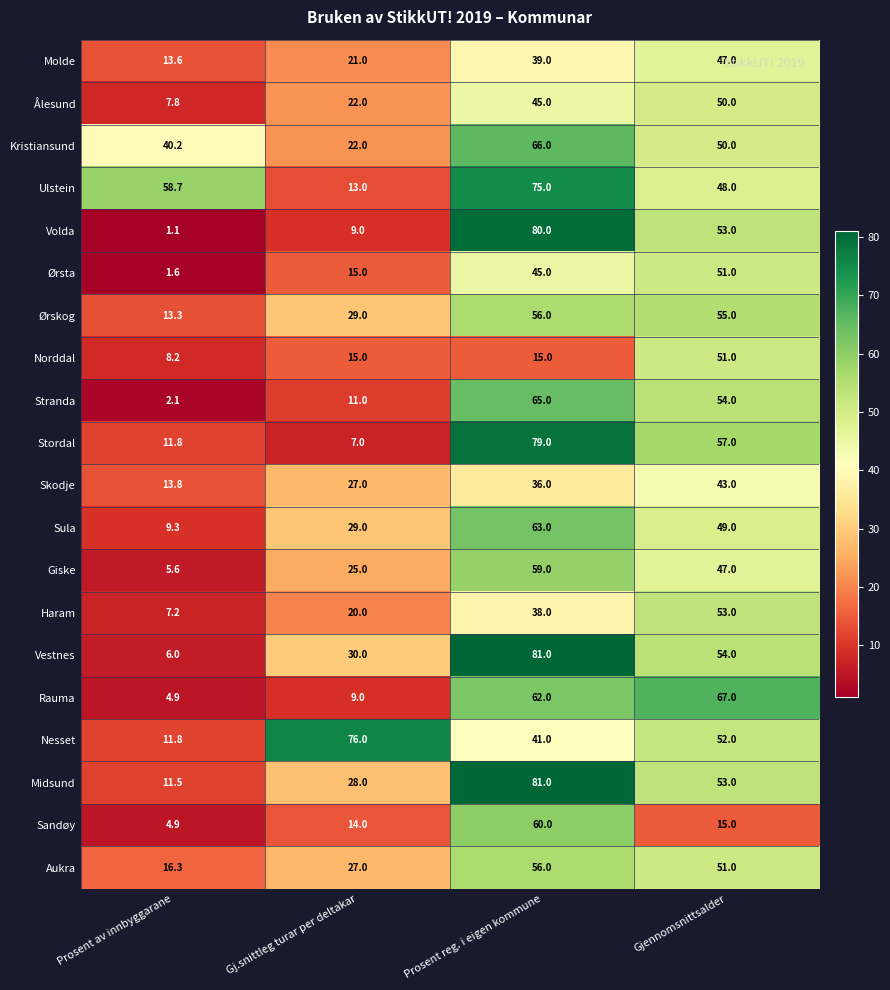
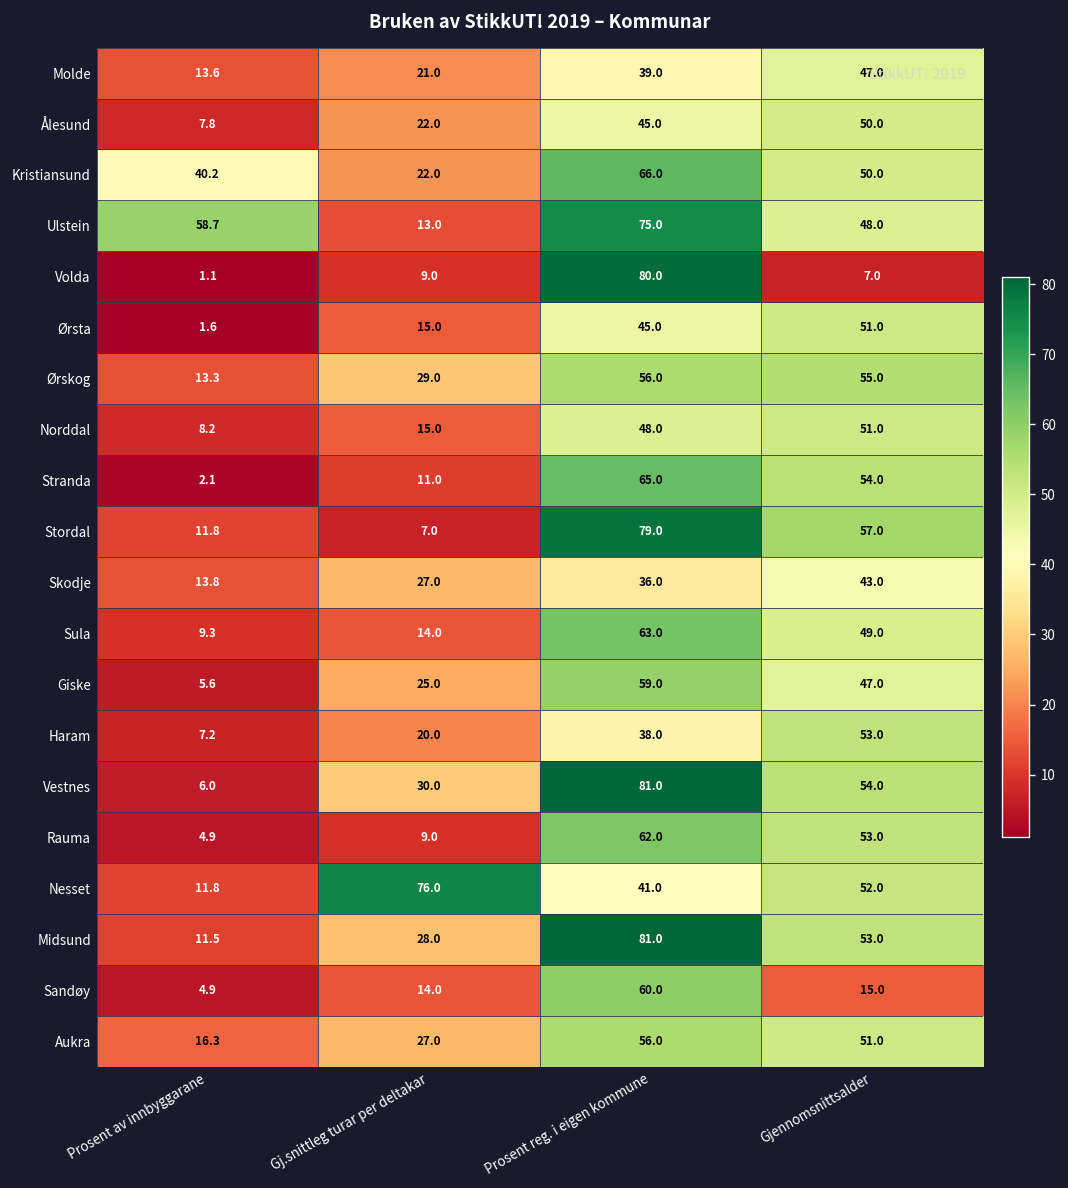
  {
    "Molde": {
      "Prosent av innbyggarane": 13.6,
      "Gj.snittleg turar per deltakar": 21.0,
      "Prosent reg. i eigen kommune": 39.0,
      "Gjennomsnittsalder": 2019
    },
    "Ålesund": {
      "Prosent av innbyggarane": 7.8,
      "Gj.snittleg turar per deltakar": 22.0,
      "Prosent reg. i eigen kommune": 45.0,
      "Gjennomsnittsalder": 50.0
    },
    "Kristiansund": {
      "Prosent av innbyggarane": 40.2,
      "Gj.snittleg turar per deltakar": 22.0,
      "Prosent reg. i eigen kommune": 66.0,
      "Gjennomsnittsalder": 50.0
    },
    "Ulstein": {
      "Prosent av innbyggarane": 58.7,
      "Gj.snittleg turar per deltakar": 13.0,
      "Prosent reg. i eigen kommune": 75.0,
      "Gjennomsnittsalder": 48.0
    },
    "Volda": {
      "Prosent av innbyggarane": 1.1,
      "Gj.snittleg turar per deltakar": 9.0,
      "Prosent reg. i eigen kommune": 80.0,
-     "Gjennomsnittsalder": 53.0
+     "Gjennomsnittsalder": 7.0
    },
    "Ørsta": {
      "Prosent av innbyggarane": 1.6,
      "Gj.snittleg turar per deltakar": 15.0,
      "Prosent reg. i eigen kommune": 45.0,
      "Gjennomsnittsalder": 51.0
    },
    "Ørskog": {
      "Prosent av innbyggarane": 13.3,
      "Gj.snittleg turar per deltakar": 29.0,
      "Prosent reg. i eigen kommune": 56.0,
      "Gjennomsnittsalder": 55.0
    },
    "Norddal": {
      "Prosent av innbyggarane": 8.2,
      "Gj.snittleg turar per deltakar": 15.0,
-     "Prosent reg. i eigen kommune": 15.0,
+     "Prosent reg. i eigen kommune": 48.0,
      "Gjennomsnittsalder": 51.0
    },
    "Stranda": {
      "Prosent av innbyggarane": 2.1,
      "Gj.snittleg turar per deltakar": 11.0,
      "Prosent reg. i eigen kommune": 65.0,
      "Gjennomsnittsalder": 54.0
    },
    "Stordal": {
      "Prosent av innbyggarane": 11.8,
      "Gj.snittleg turar per deltakar": 7.0,
      "Prosent reg. i eigen kommune": 79.0,
      "Gjennomsnittsalder": 57.0
    },
    "Skodje": {
      "Prosent av innbyggarane": 13.8,
      "Gj.snittleg turar per deltakar": 27.0,
      "Prosent reg. i eigen kommune": 36.0,
      "Gjennomsnittsalder": 43.0
    },
    "Sula": {
      "Prosent av innbyggarane": 9.3,
-     "Gj.snittleg turar per deltakar": 29.0,
+     "Gj.snittleg turar per deltakar": 14.0,
      "Prosent reg. i eigen kommune": 63.0,
      "Gjennomsnittsalder": 49.0
    },
    "Giske": {
      "Prosent av innbyggarane": 5.6,
      "Gj.snittleg turar per deltakar": 25.0,
      "Prosent reg. i eigen kommune": 59.0,
      "Gjennomsnittsalder": 47.0
    },
    "Haram": {
      "Prosent av innbyggarane": 7.2,
      "Gj.snittleg turar per deltakar": 20.0,
      "Prosent reg. i eigen kommune": 38.0,
      "Gjennomsnittsalder": 53.0
    },
    "Vestnes": {
      "Prosent av innbyggarane": 6.0,
      "Gj.snittleg turar per deltakar": 30.0,
      "Prosent reg. i eigen kommune": 81.0,
      "Gjennomsnittsalder": 54.0
    },
    "Rauma": {
      "Prosent av innbyggarane": 4.9,
      "Gj.snittleg turar per deltakar": 9.0,
      "Prosent reg. i eigen kommune": 62.0,
-     "Gjennomsnittsalder": 67.0
+     "Gjennomsnittsalder": 53.0
    },
    "Nesset": {
      "Prosent av innbyggarane": 11.8,
      "Gj.snittleg turar per deltakar": 76.0,
      "Prosent reg. i eigen kommune": 41.0,
      "Gjennomsnittsalder": 52.0
    },
    "Midsund": {
      "Prosent av innbyggarane": 11.5,
      "Gj.snittleg turar per deltakar": 28.0,
      "Prosent reg. i eigen kommune": 81.0,
      "Gjennomsnittsalder": 53.0
    },
    "Sandøy": {
      "Prosent av innbyggarane": 4.9,
      "Gj.snittleg turar per deltakar": 14.0,
      "Prosent reg. i eigen kommune": 60.0,
      "Gjennomsnittsalder": 15.0
    },
    "Aukra": {
      "Prosent av innbyggarane": 16.3,
      "Gj.snittleg turar per deltakar": 27.0,
      "Prosent reg. i eigen kommune": 56.0,
      "Gjennomsnittsalder": 51.0
    }
  }
